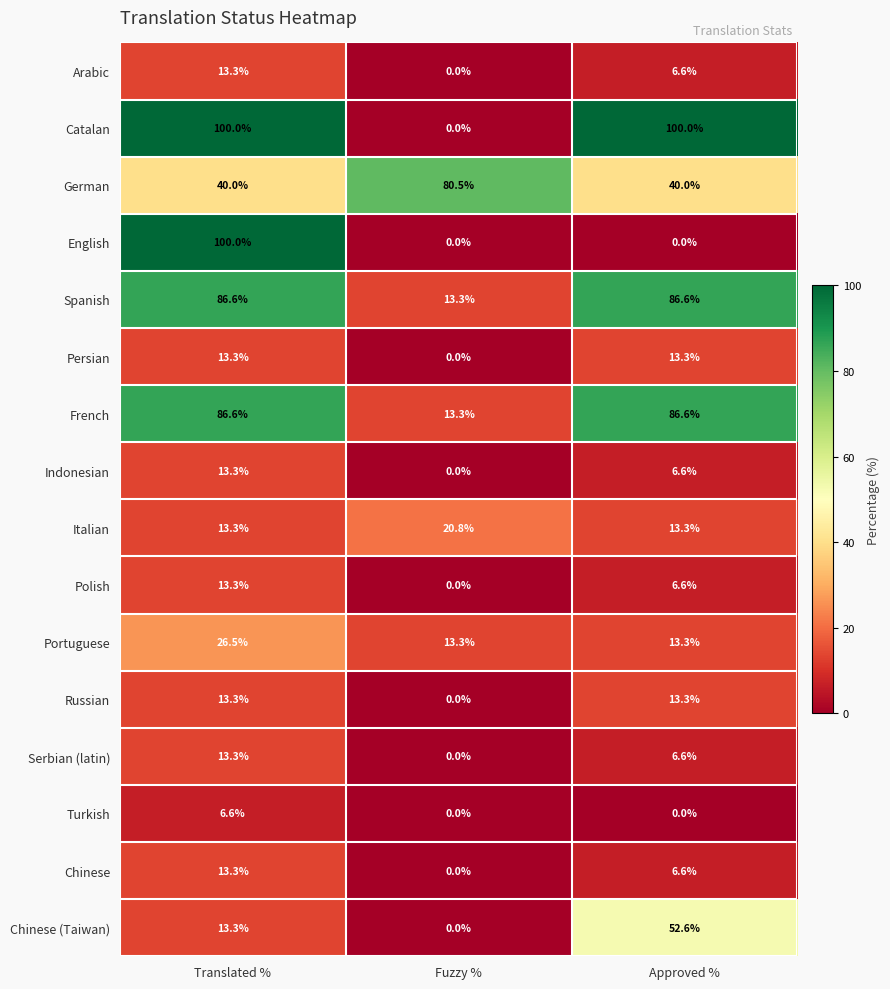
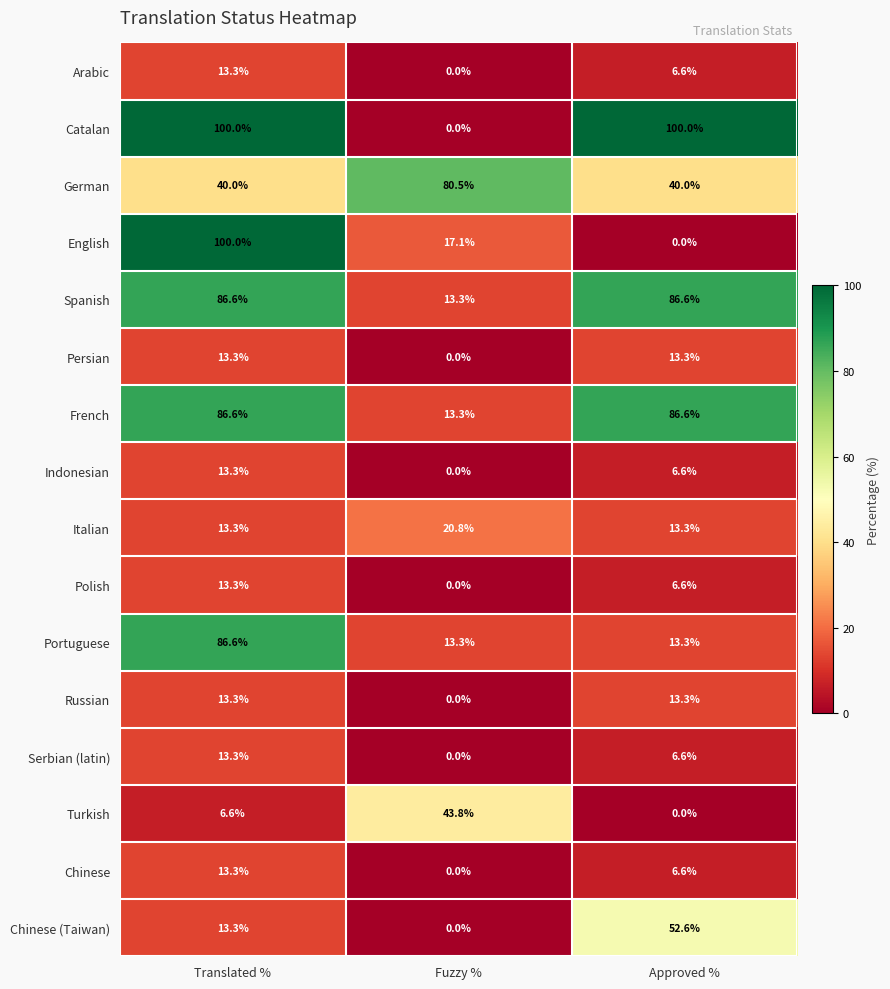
  {
    "Arabic": {
      "Translated %": "13.3%",
      "Fuzzy %": "0.0%",
      "Approved %": "6.6%"
    },
    "Catalan": {
      "Translated %": "100.0%",
      "Fuzzy %": "0.0%",
      "Approved %": "100.0%"
    },
    "German": {
      "Translated %": "40.0%",
      "Fuzzy %": "80.5%",
      "Approved %": "40.0%"
    },
    "English": {
      "Translated %": "100.0%",
-     "Fuzzy %": "0.0%",
+     "Fuzzy %": "17.1%",
      "Approved %": "0.0%"
    },
    "Spanish": {
      "Translated %": "86.6%",
      "Fuzzy %": "13.3%",
      "Approved %": "86.6%"
    },
    "Persian": {
      "Translated %": "13.3%",
      "Fuzzy %": "0.0%",
      "Approved %": "13.3%"
    },
    "French": {
      "Translated %": "86.6%",
      "Fuzzy %": "13.3%",
      "Approved %": "86.6%"
    },
    "Indonesian": {
      "Translated %": "13.3%",
      "Fuzzy %": "0.0%",
      "Approved %": "6.6%"
    },
    "Italian": {
      "Translated %": "13.3%",
      "Fuzzy %": "20.8%",
      "Approved %": "13.3%"
    },
    "Polish": {
      "Translated %": "13.3%",
      "Fuzzy %": "0.0%",
      "Approved %": "6.6%"
    },
    "Portuguese": {
-     "Translated %": "26.5%",
+     "Translated %": "86.6%",
      "Fuzzy %": "13.3%",
      "Approved %": "13.3%"
    },
    "Russian": {
      "Translated %": "13.3%",
      "Fuzzy %": "0.0%",
      "Approved %": "13.3%"
    },
    "Serbian (latin)": {
      "Translated %": "13.3%",
      "Fuzzy %": "0.0%",
      "Approved %": "6.6%"
    },
    "Turkish": {
      "Translated %": "6.6%",
-     "Fuzzy %": "0.0%",
+     "Fuzzy %": "43.8%",
      "Approved %": "0.0%"
    },
    "Chinese": {
      "Translated %": "13.3%",
      "Fuzzy %": "0.0%",
      "Approved %": "6.6%"
    },
    "Chinese (Taiwan)": {
      "Translated %": "13.3%",
      "Fuzzy %": "0.0%",
      "Approved %": "52.6%"
    }
  }
